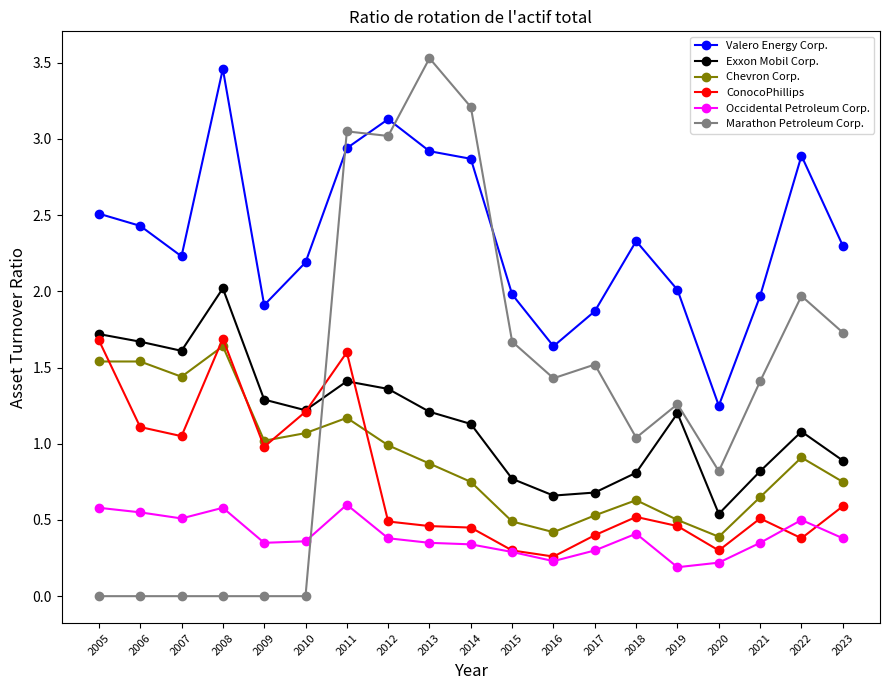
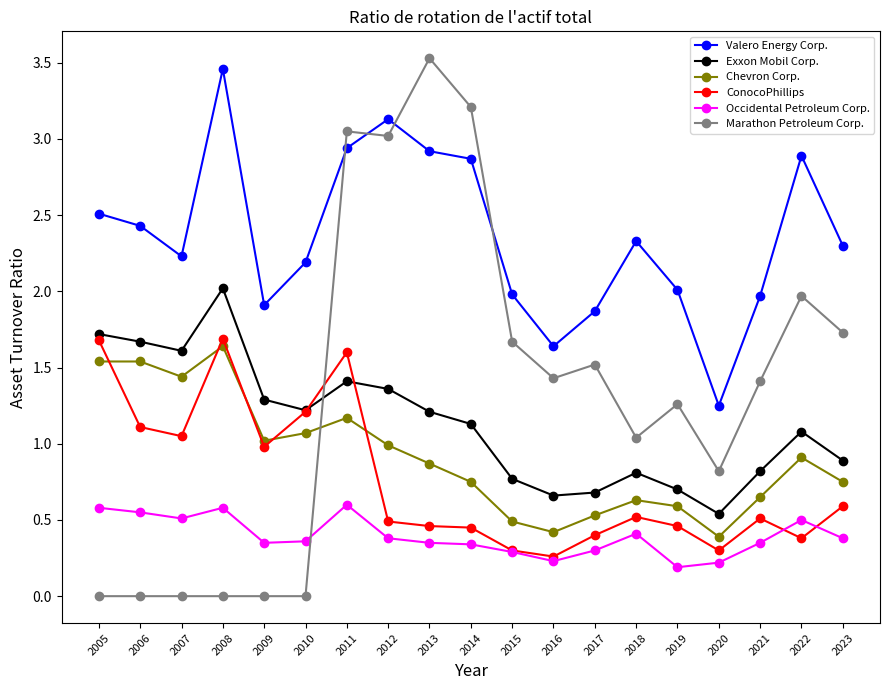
  {
    "Valero Energy Corp.": {
      "2005": 2.51,
      "2006": 2.43,
      "2007": 2.23,
      "2008": 3.46,
      "2009": 1.91,
      "2010": 2.19,
      "2011": 2.94,
      "2012": 3.13,
      "2013": 2.92,
      "2014": 2.87,
      "2015": 1.98,
      "2016": 1.64,
      "2017": 1.87,
      "2018": 2.33,
      "2019": 2.01,
      "2020": 1.25,
      "2021": 1.97,
      "2022": 2.89,
      "2023": 2.30
    },
    "Exxon Mobil Corp.": {
      "2005": 1.72,
      "2006": 1.67,
      "2007": 1.6,
      "2008": 2.02,
      "2009": 1.3,
      "2011": 1.4,
      "2012": 1.36,
      "2013": 1.2,
      "2014": 1.13,
      "2015": 0.77,
      "2016": 0.66,
      "2017": 0.68,
      "2018": 0.8,
-     "2019": 1.2,
+     "2019": 0.7,
      "2020": 0.54,
      "2021": 0.82,
      "2022": 1.08,
      "2023": 0.9
    },
    "Chevron Corp.": {
      "2005": 1.54,
      "2006": 1.54,
      "2007": 1.44,
      "2008": 1.64,
      "2009": 1.02,
      "2010": 1.07,
      "2011": 1.17,
      "2012": 0.99,
      "2013": 0.87,
      "2014": 0.75,
      "2015": 0.49,
      "2016": 0.42,
      "2017": 0.53,
      "2018": 0.63,
-     "2019": 0.50,
+     "2019": 0.59,
      "2020": 0.39,
      "2021": 0.65,
      "2022": 0.91,
      "2023": 0.75
    },
    "ConocoPhillips": {
      "2005": 1.68,
      "2006": 1.11,
      "2007": 1.05,
      "2008": 1.69,
      "2009": 0.98,
      "2011": 1.60,
      "2012": 0.49,
      "2013": 0.46,
      "2014": 0.45,
      "2016": 0.26,
      "2017": 0.40,
      "2018": 0.52,
      "2019": 0.46,
      "2020": 0.30,
      "2021": 0.51,
      "2022": 0.38,
      "2023": 0.59
    },
    "Occidental Petroleum Corp.": {
      "2005": 0.58,
      "2006": 0.55,
      "2007": 0.51,
      "2008": 0.58,
      "2009": 0.35,
      "2010": 0.36,
      "2011": 0.60,
      "2012": 0.38,
      "2013": 0.35,
      "2014": 0.34,
      "2016": 0.23,
      "2017": 0.30,
      "2018": 0.41,
      "2019": 0.19,
      "2020": 0.22,
      "2021": 0.35,
      "2022": 0.50,
      "2023": 0.38
    },
    "Marathon Petroleum Corp.": {
      "2005": 0.00,
      "2006": 0.00,
      "2007": 0.00,
      "2008": 0.00,
      "2009": 0.00,
      "2010": 0.00,
      "2011": 3.05,
      "2012": 3.02,
      "2013": 3.53,
      "2014": 3.21,
      "2015": 1.67,
      "2016": 1.43,
      "2017": 1.52,
      "2018": 1.04,
      "2019": 1.26,
      "2020": 0.82,
      "2021": 1.41,
      "2022": 1.97,
      "2023": 1.73
    }
  }
